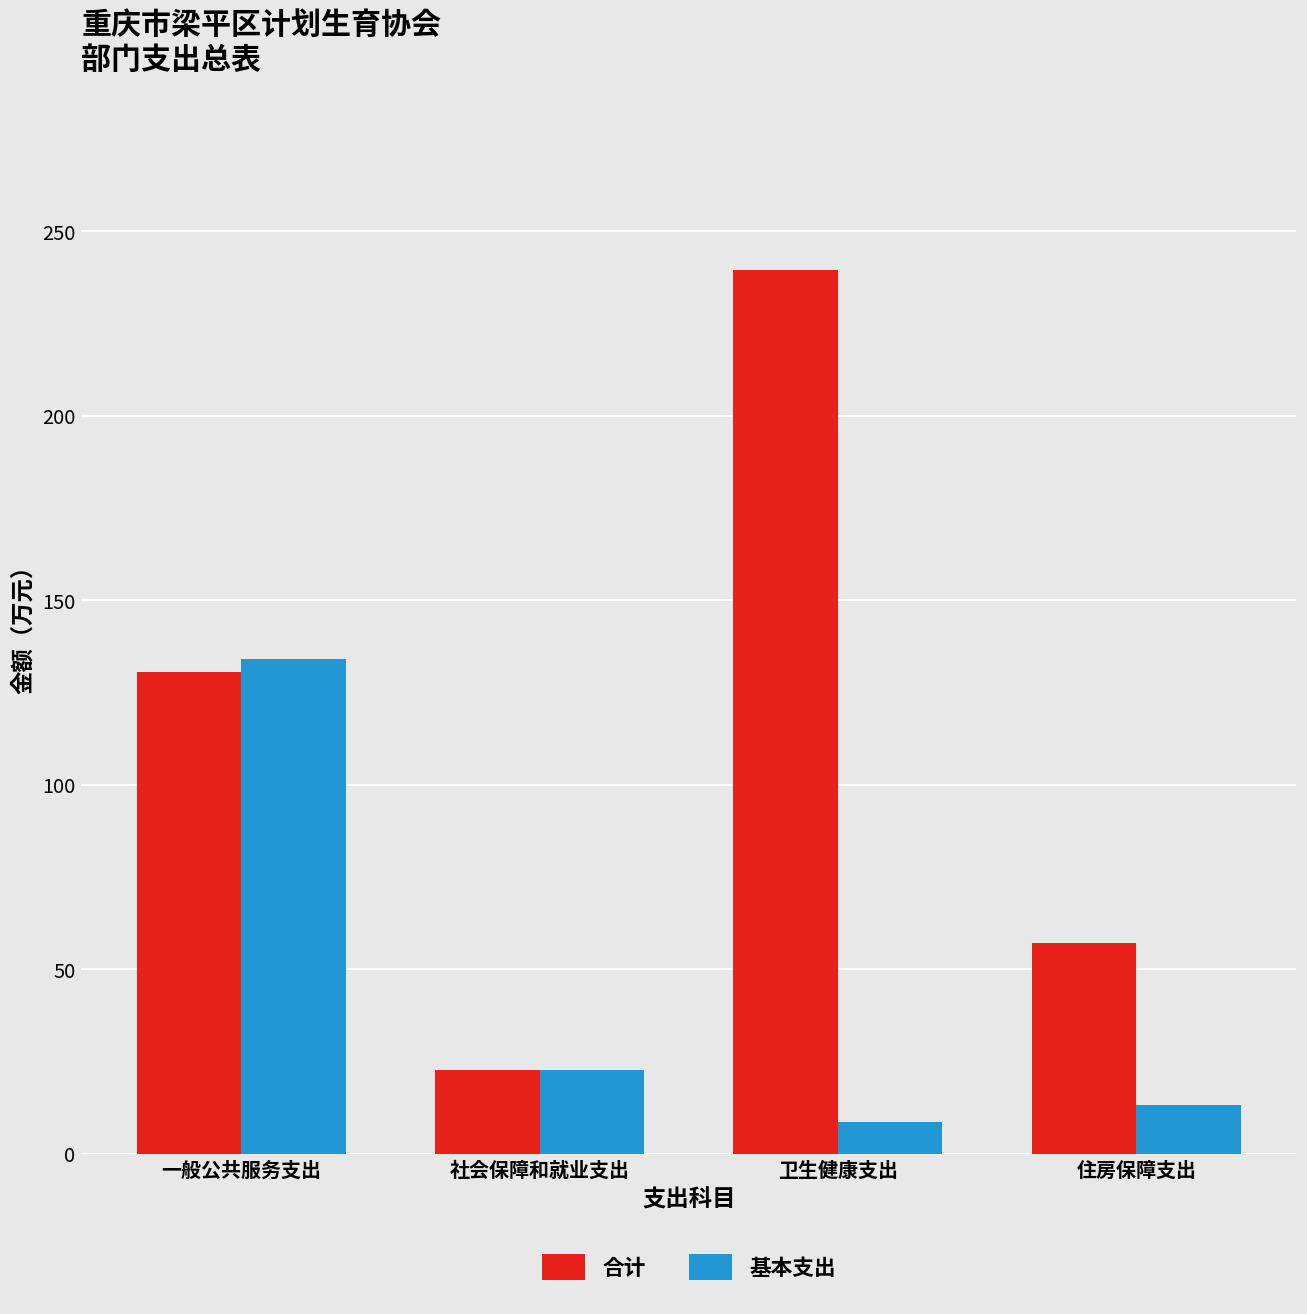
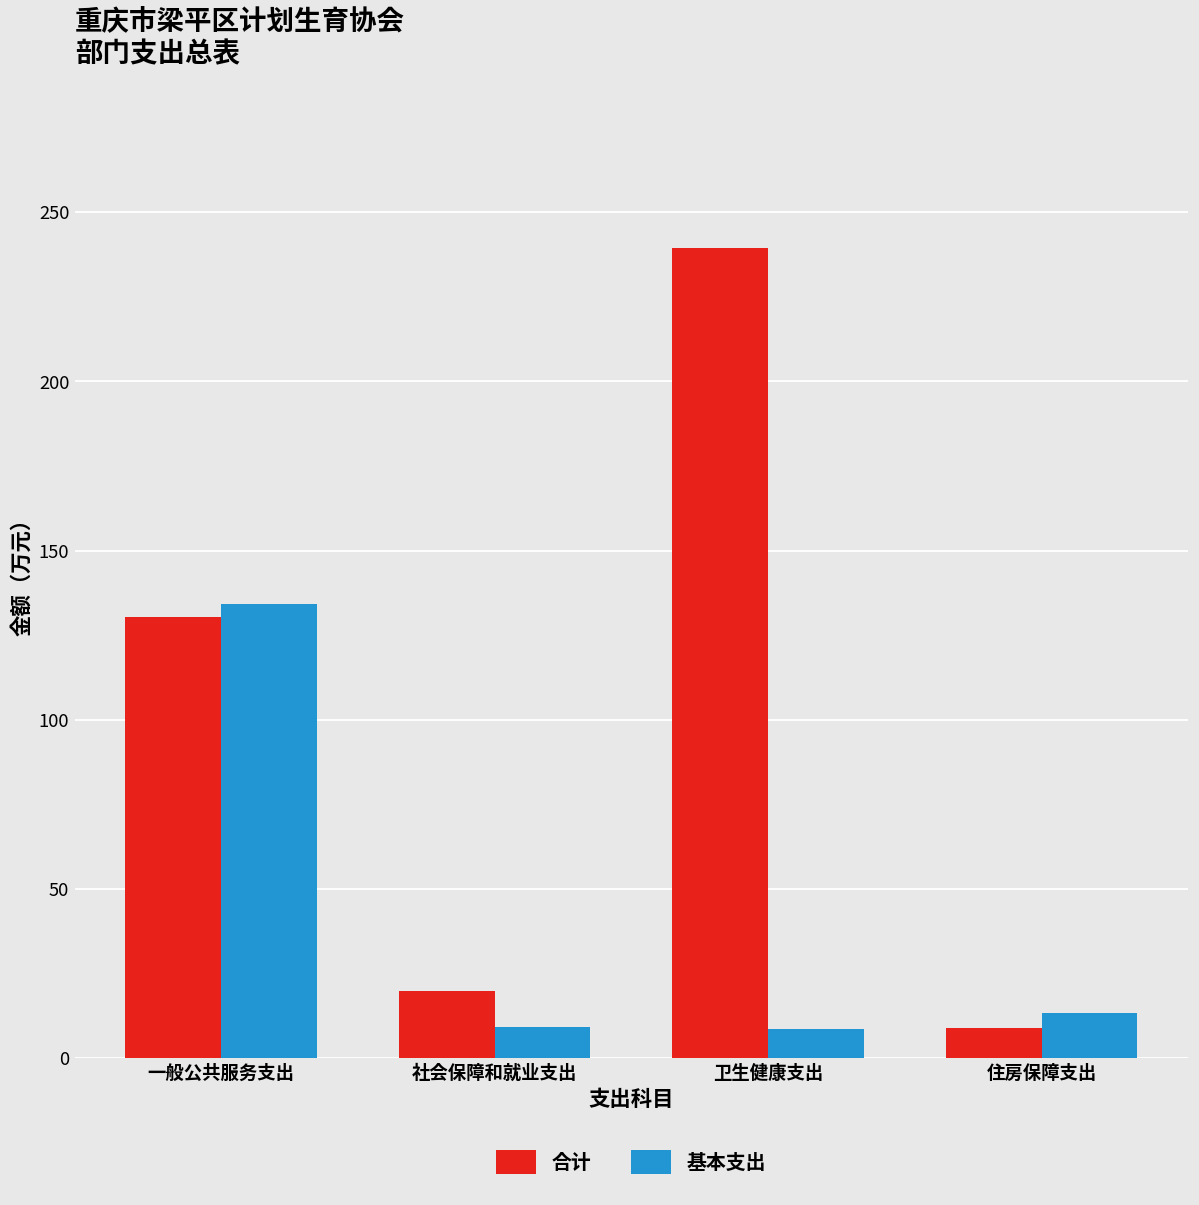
  {
    "合计": {
      "一般公共服务支出": 130,
-     "社会保障和就业支出": 23,
+     "社会保障和就业支出": 20,
      "卫生健康支出": 240,
-     "住房保障支出": 57
+     "住房保障支出": 9
    },
    "基本支出": {
      "一般公共服务支出": 134,
-     "社会保障和就业支出": 23,
+     "社会保障和就业支出": 9,
      "卫生健康支出": 9,
      "住房保障支出": 13
    }
  }
